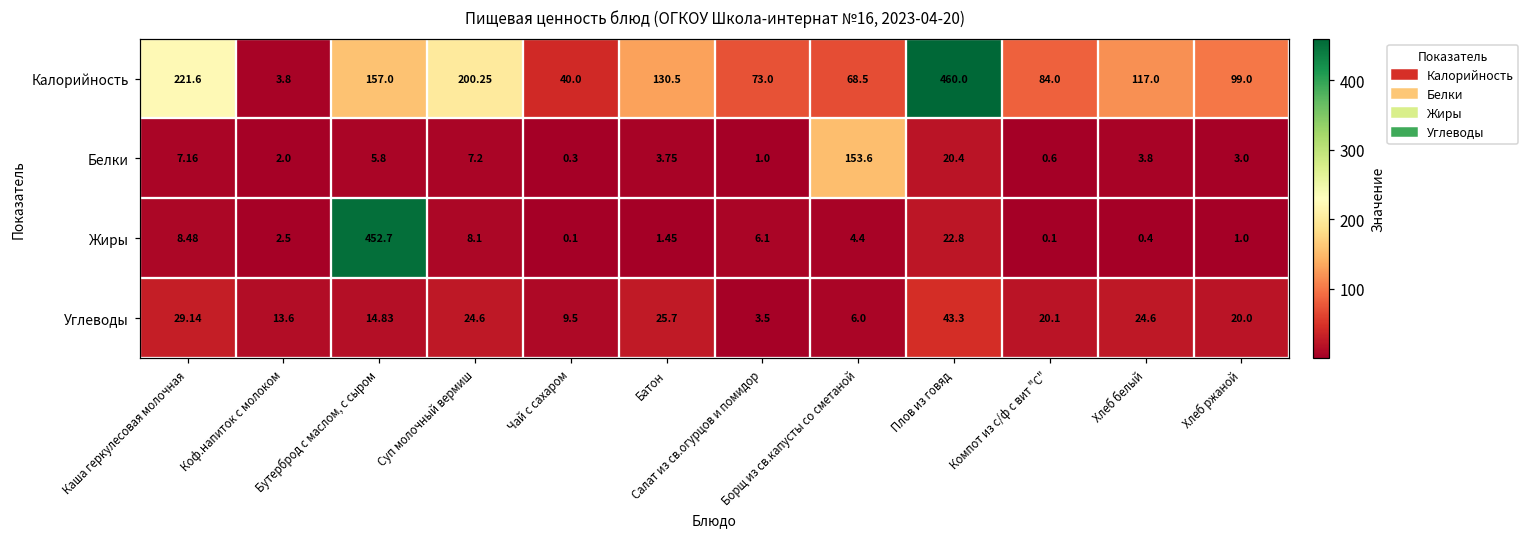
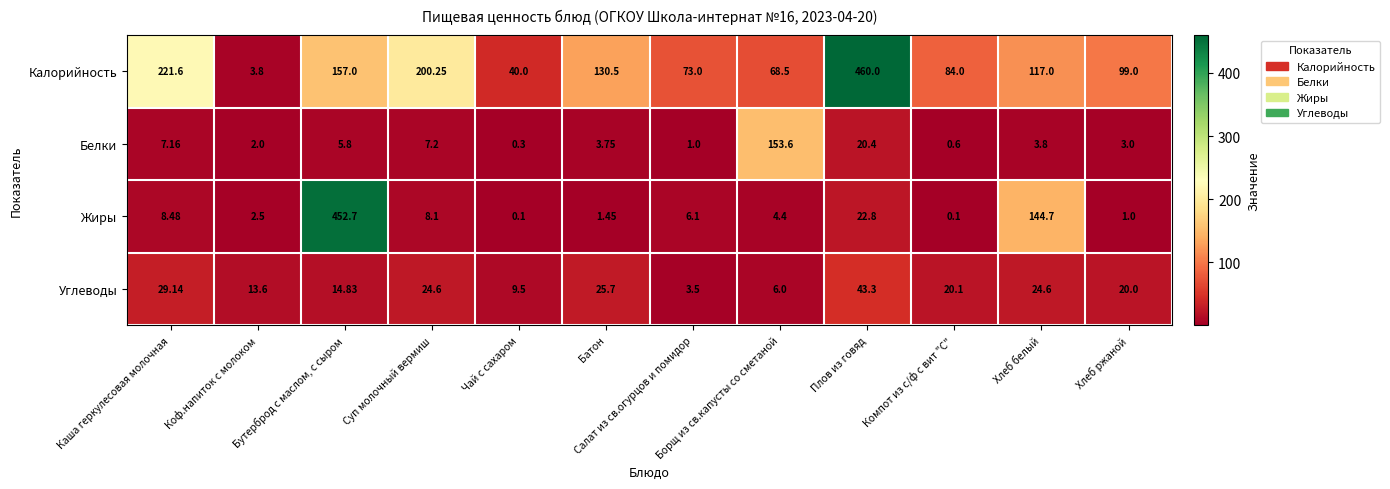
  {
    "Калорийность": {
      "Каша геркулесовая молочная": 221.6,
      "Коф.напиток с молоком": 3.8,
      "Бутерброд с маслом, с сыром": 157.0,
      "Суп молочный вермиш": 200.25,
      "Чай с сахаром": 40.0,
      "Батон": 130.5,
      "Салат из св.огурцов и помидор": 73.0,
      "Борщ из св.капусты со сметаной": 68.5,
      "Плов из говяд": 460.0,
      "Компот из с/ф с вит \"С\"": 84.0,
      "Хлеб белый": 117.0,
      "Хлеб ржаной": 99.0
    },
    "Белки": {
      "Каша геркулесовая молочная": 7.16,
      "Коф.напиток с молоком": 2.0,
      "Бутерброд с маслом, с сыром": 5.8,
      "Суп молочный вермиш": 7.2,
      "Чай с сахаром": 0.3,
      "Батон": 3.75,
      "Салат из св.огурцов и помидор": 1.0,
      "Борщ из св.капусты со сметаной": 153.6,
      "Плов из говяд": 20.4,
      "Компот из с/ф с вит \"С\"": 0.6,
      "Хлеб белый": 3.8,
      "Хлеб ржаной": 3.0
    },
    "Жиры": {
      "Каша геркулесовая молочная": 8.48,
      "Коф.напиток с молоком": 2.5,
      "Бутерброд с маслом, с сыром": 452.7,
      "Суп молочный вермиш": 8.1,
      "Чай с сахаром": 0.1,
      "Батон": 1.45,
      "Салат из св.огурцов и помидор": 6.1,
      "Борщ из св.капусты со сметаной": 4.4,
      "Плов из говяд": 22.8,
      "Компот из с/ф с вит \"С\"": 0.1,
-     "Хлеб белый": 0.4,
+     "Хлеб белый": 144.7,
      "Хлеб ржаной": 1.0
    },
    "Углеводы": {
      "Каша геркулесовая молочная": 29.14,
      "Коф.напиток с молоком": 13.6,
      "Бутерброд с маслом, с сыром": 14.83,
      "Суп молочный вермиш": 24.6,
      "Чай с сахаром": 9.5,
      "Батон": 25.7,
      "Салат из св.огурцов и помидор": 3.5,
      "Борщ из св.капусты со сметаной": 6.0,
      "Плов из говяд": 43.3,
      "Компот из с/ф с вит \"С\"": 20.1,
      "Хлеб белый": 24.6,
      "Хлеб ржаной": 20.0
    }
  }
